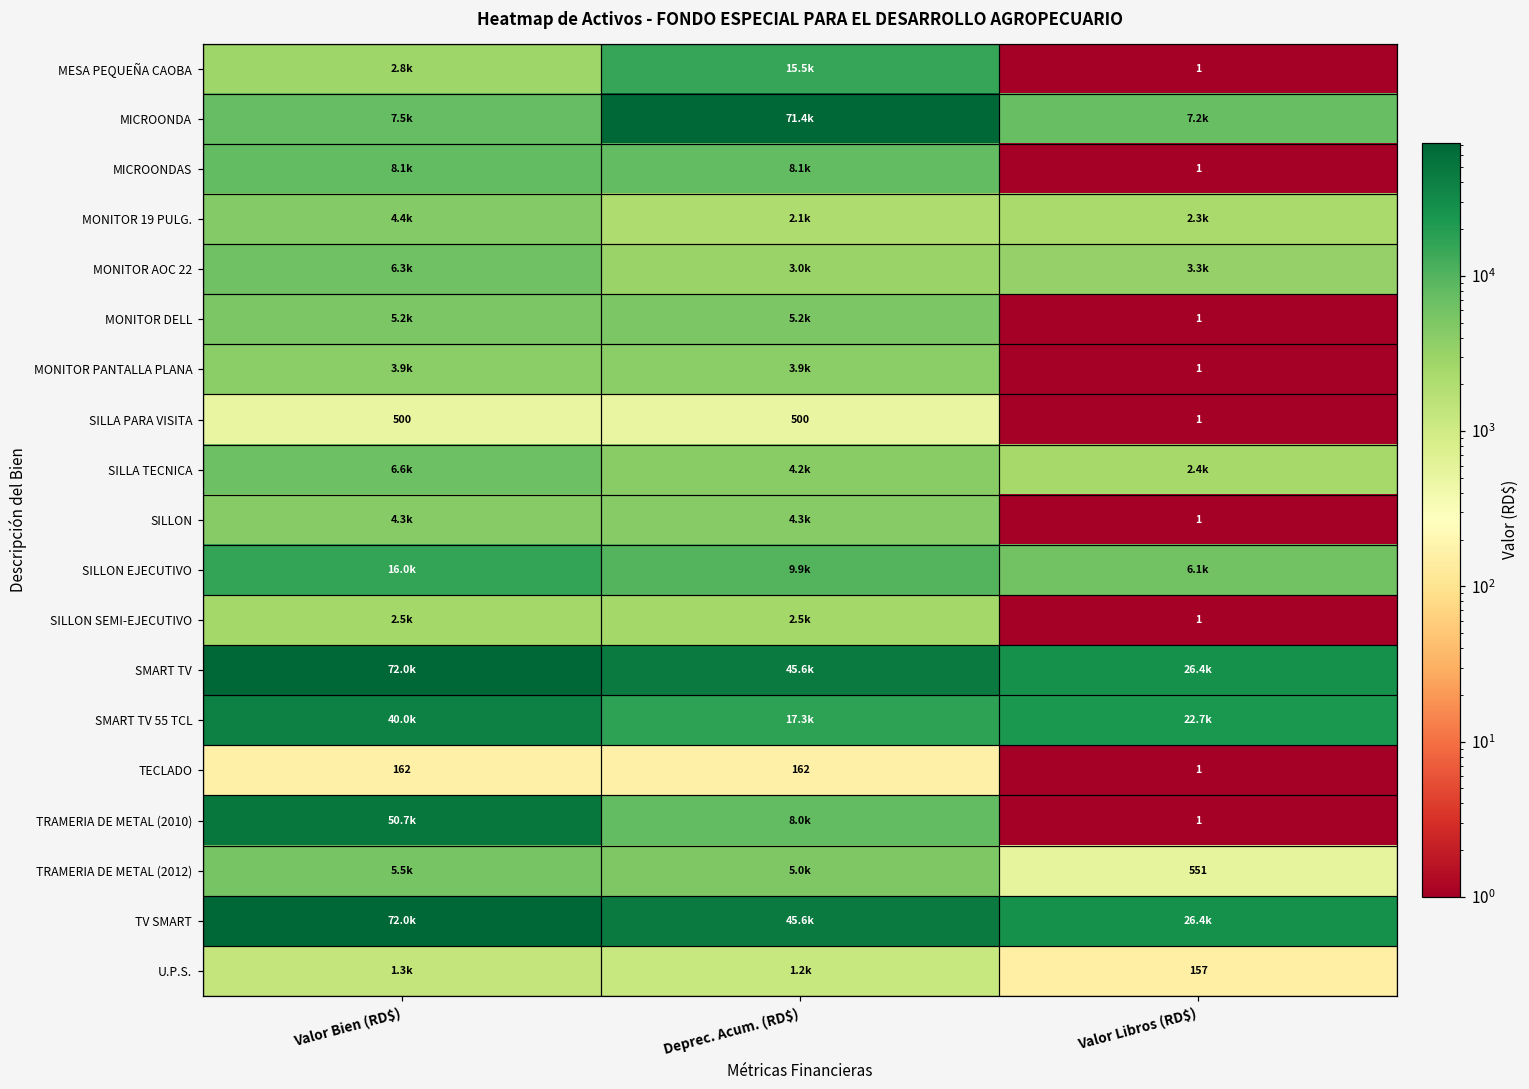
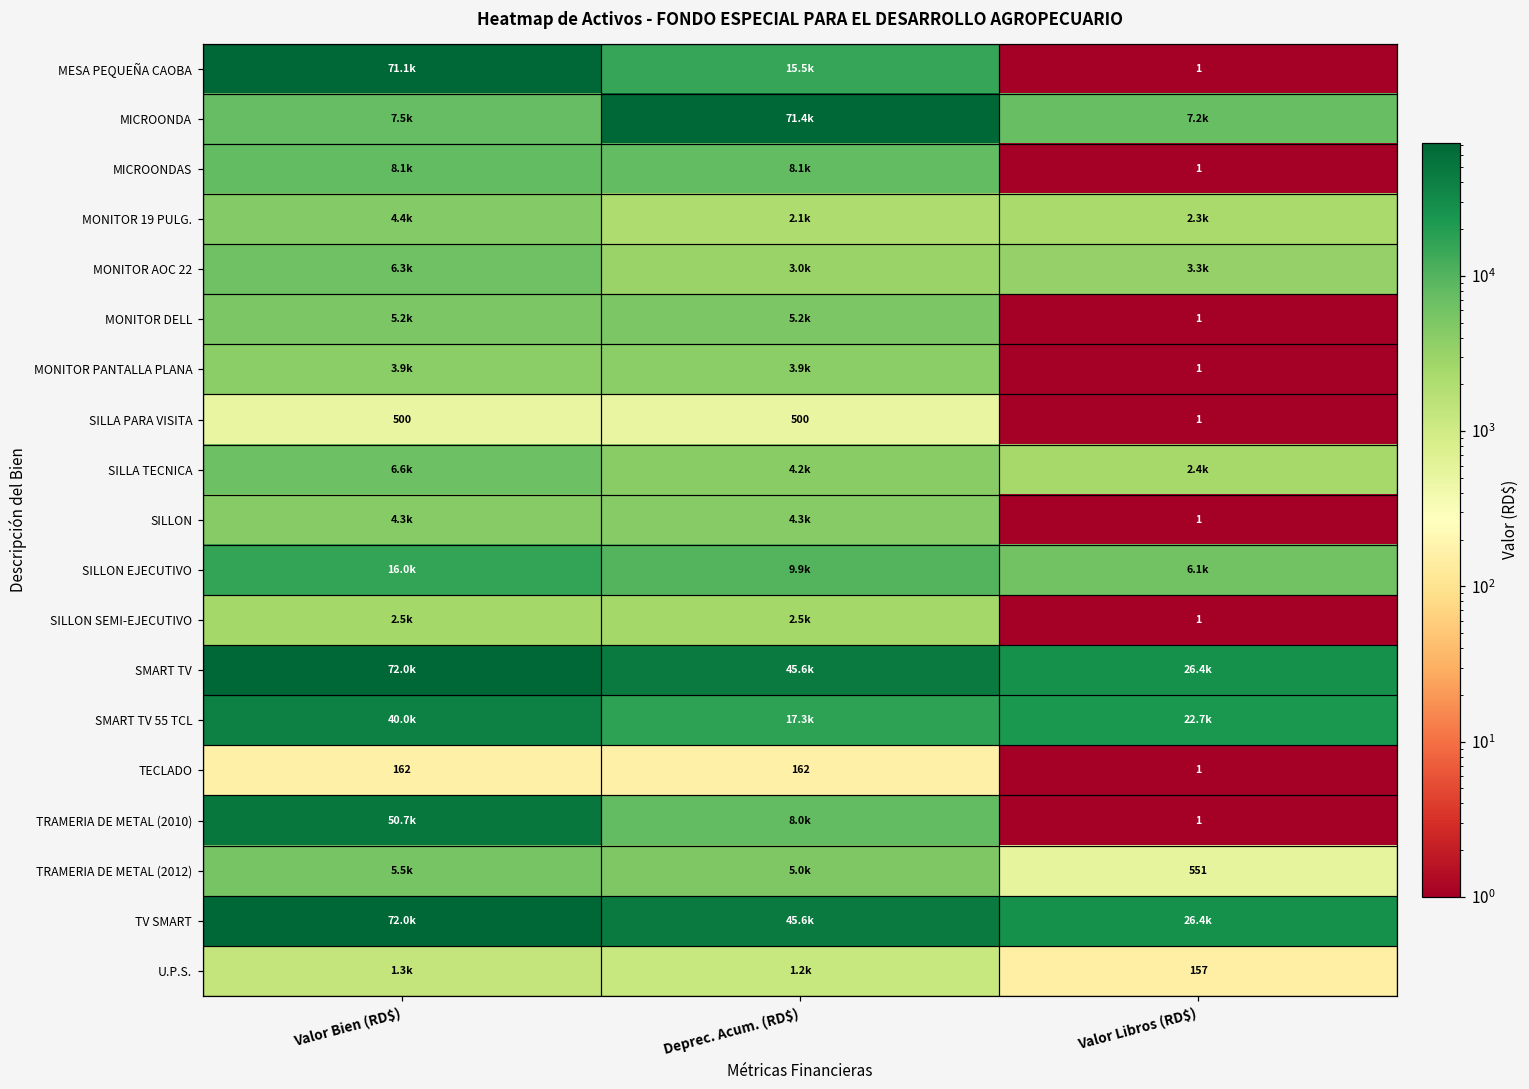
  {
    "MESA PEQUEÑA CAOBA": {
-     "Valor Bien (RD$)": "2.8k",
+     "Valor Bien (RD$)": "71.1k",
      "Deprec. Acum. (RD$)": "15.5k",
      "Valor Libros (RD$)": "1"
    },
    "MICROONDA": {
      "Valor Bien (RD$)": "7.5k",
      "Deprec. Acum. (RD$)": "71.4k",
      "Valor Libros (RD$)": "7.2k"
    },
    "MICROONDAS": {
      "Valor Bien (RD$)": "8.1k",
      "Deprec. Acum. (RD$)": "8.1k",
      "Valor Libros (RD$)": "1"
    },
    "MONITOR 19 PULG.": {
      "Valor Bien (RD$)": "4.4k",
      "Deprec. Acum. (RD$)": "2.1k",
      "Valor Libros (RD$)": "2.3k"
    },
    "MONITOR AOC 22": {
      "Valor Bien (RD$)": "6.3k",
      "Deprec. Acum. (RD$)": "3.0k",
      "Valor Libros (RD$)": "3.3k"
    },
    "MONITOR DELL": {
      "Valor Bien (RD$)": "5.2k",
      "Deprec. Acum. (RD$)": "5.2k",
      "Valor Libros (RD$)": "1"
    },
    "MONITOR PANTALLA PLANA": {
      "Valor Bien (RD$)": "3.9k",
      "Deprec. Acum. (RD$)": "3.9k",
      "Valor Libros (RD$)": "1"
    },
    "SILLA PARA VISITA": {
      "Valor Bien (RD$)": "500",
      "Deprec. Acum. (RD$)": "500",
      "Valor Libros (RD$)": "1"
    },
    "SILLA TECNICA": {
      "Valor Bien (RD$)": "6.6k",
      "Deprec. Acum. (RD$)": "4.2k",
      "Valor Libros (RD$)": "2.4k"
    },
    "SILLON": {
      "Valor Bien (RD$)": "4.3k",
      "Deprec. Acum. (RD$)": "4.3k",
      "Valor Libros (RD$)": "1"
    },
    "SILLON EJECUTIVO": {
      "Valor Bien (RD$)": "16.0k",
      "Deprec. Acum. (RD$)": "9.9k",
      "Valor Libros (RD$)": "6.1k"
    },
    "SILLON SEMI-EJECUTIVO": {
      "Valor Bien (RD$)": "2.5k",
      "Deprec. Acum. (RD$)": "2.5k",
      "Valor Libros (RD$)": "1"
    },
    "SMART TV": {
      "Valor Bien (RD$)": "72.0k",
      "Deprec. Acum. (RD$)": "45.6k",
      "Valor Libros (RD$)": "26.4k"
    },
    "SMART TV 55 TCL": {
      "Valor Bien (RD$)": "40.0k",
      "Deprec. Acum. (RD$)": "17.3k",
      "Valor Libros (RD$)": "22.7k"
    },
    "TECLADO": {
      "Valor Bien (RD$)": "162",
      "Deprec. Acum. (RD$)": "162",
      "Valor Libros (RD$)": "1"
    },
    "TRAMERIA DE METAL (2010)": {
      "Valor Bien (RD$)": "50.7k",
      "Deprec. Acum. (RD$)": "8.0k",
      "Valor Libros (RD$)": "1"
    },
    "TRAMERIA DE METAL (2012)": {
      "Valor Bien (RD$)": "5.5k",
      "Deprec. Acum. (RD$)": "5.0k",
      "Valor Libros (RD$)": "551"
    },
    "TV SMART": {
      "Valor Bien (RD$)": "72.0k",
      "Deprec. Acum. (RD$)": "45.6k",
      "Valor Libros (RD$)": "26.4k"
    },
    "U.P.S.": {
      "Valor Bien (RD$)": "1.3k",
      "Deprec. Acum. (RD$)": "1.2k",
      "Valor Libros (RD$)": "157"
    }
  }
